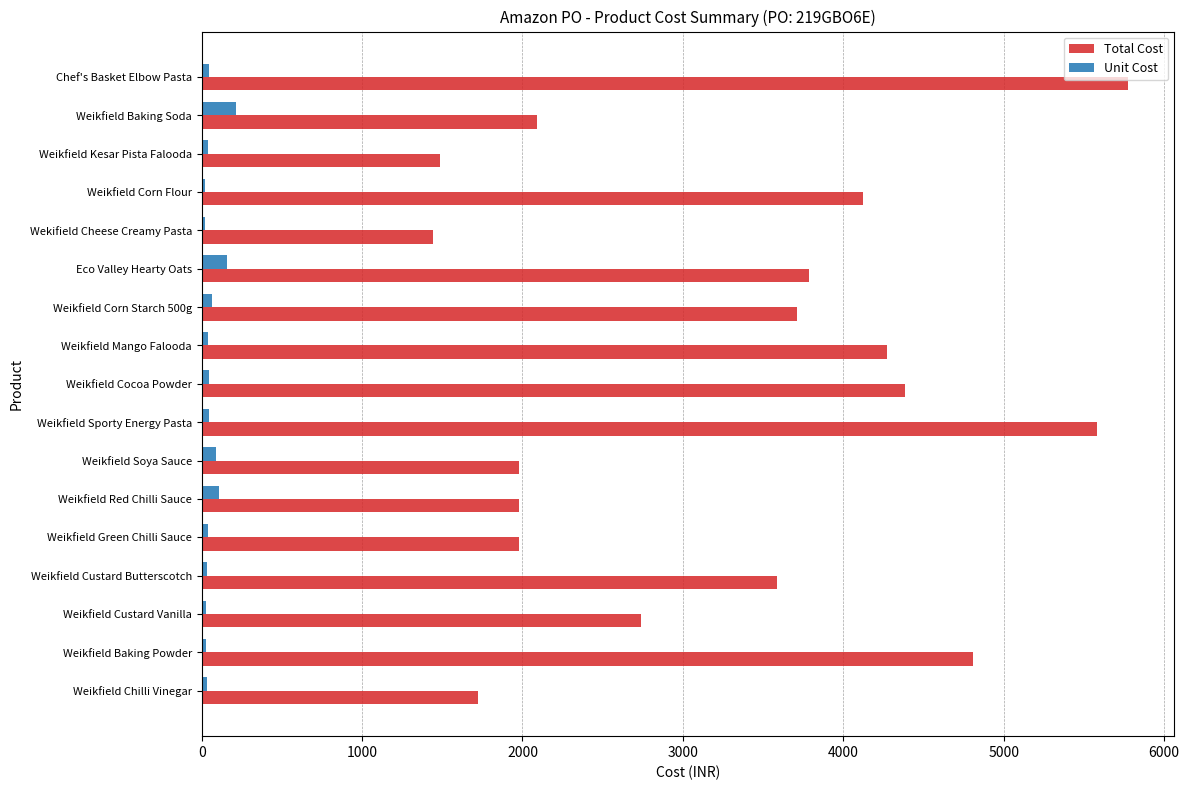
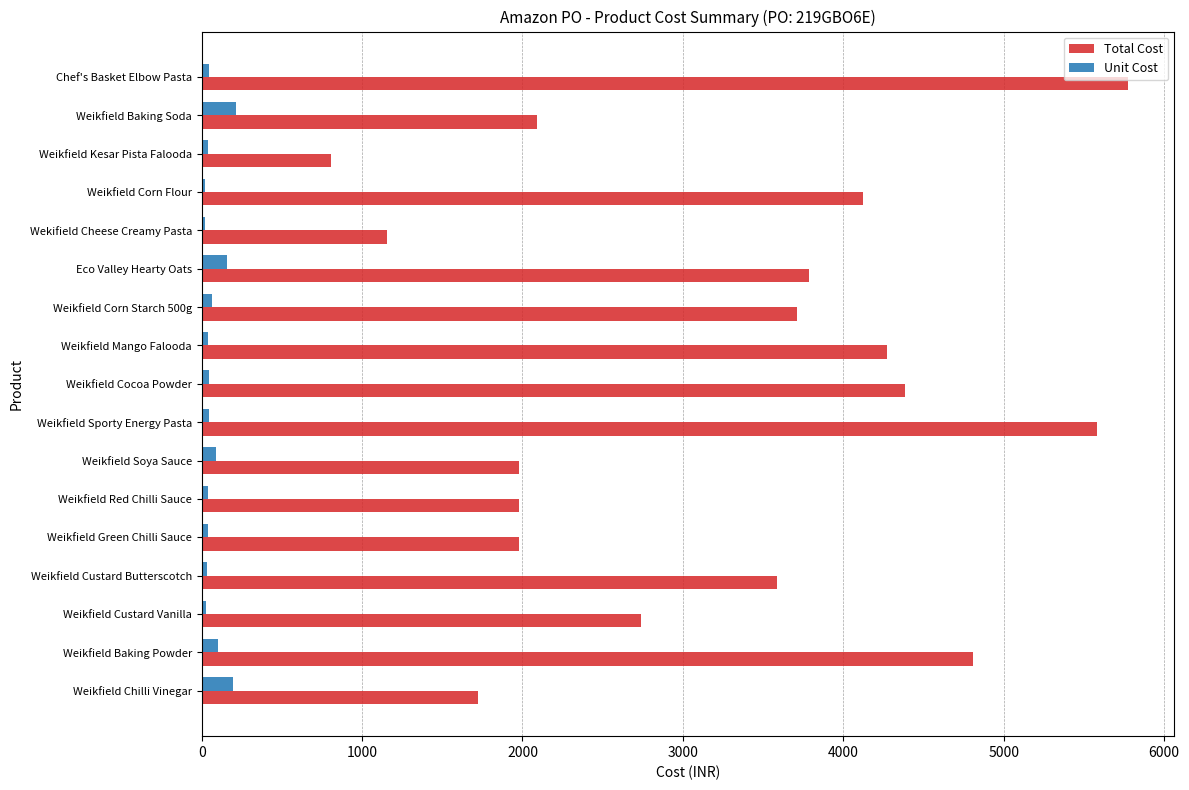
  {
    "Total Cost": {
      "Chef's Basket Elbow Pasta": 5770,
      "Weikfield Baking Soda": 2090,
-     "Weikfield Kesar Pista Falooda": 1490,
+     "Weikfield Kesar Pista Falooda": 810,
      "Weikfield Corn Flour": 4120,
-     "Wekifield Cheese Creamy Pasta": 1440,
+     "Wekifield Cheese Creamy Pasta": 1160,
      "Eco Valley Hearty Oats": 3780,
      "Weikfield Corn Starch 500g": 3710,
      "Weikfield Mango Falooda": 4280,
      "Weikfield Cocoa Powder": 4390,
      "Weikfield Sporty Energy Pasta": 5580,
      "Weikfield Soya Sauce": 1980,
      "Weikfield Red Chilli Sauce": 1980,
      "Weikfield Green Chilli Sauce": 1980,
      "Weikfield Custard Butterscotch": 3590,
      "Weikfield Custard Vanilla": 2740,
      "Weikfield Baking Powder": 4810,
      "Weikfield Chilli Vinegar": 1720
    },
    "Unit Cost": {
      "Chef's Basket Elbow Pasta": 40,
      "Weikfield Baking Soda": 220,
      "Weikfield Kesar Pista Falooda": 40,
      "Weikfield Corn Flour": 20,
      "Wekifield Cheese Creamy Pasta": 20,
      "Eco Valley Hearty Oats": 160,
      "Weikfield Corn Starch 500g": 60,
      "Weikfield Mango Falooda": 40,
      "Weikfield Cocoa Powder": 50,
      "Weikfield Sporty Energy Pasta": 50,
      "Weikfield Soya Sauce": 90,
-     "Weikfield Red Chilli Sauce": 110,
+     "Weikfield Red Chilli Sauce": 40,
      "Weikfield Green Chilli Sauce": 40,
      "Weikfield Custard Butterscotch": 40,
      "Weikfield Custard Vanilla": 30,
-     "Weikfield Baking Powder": 20,
-     "Weikfield Chilli Vinegar": 40
+     "Weikfield Baking Powder": 100,
+     "Weikfield Chilli Vinegar": 200
    }
  }
